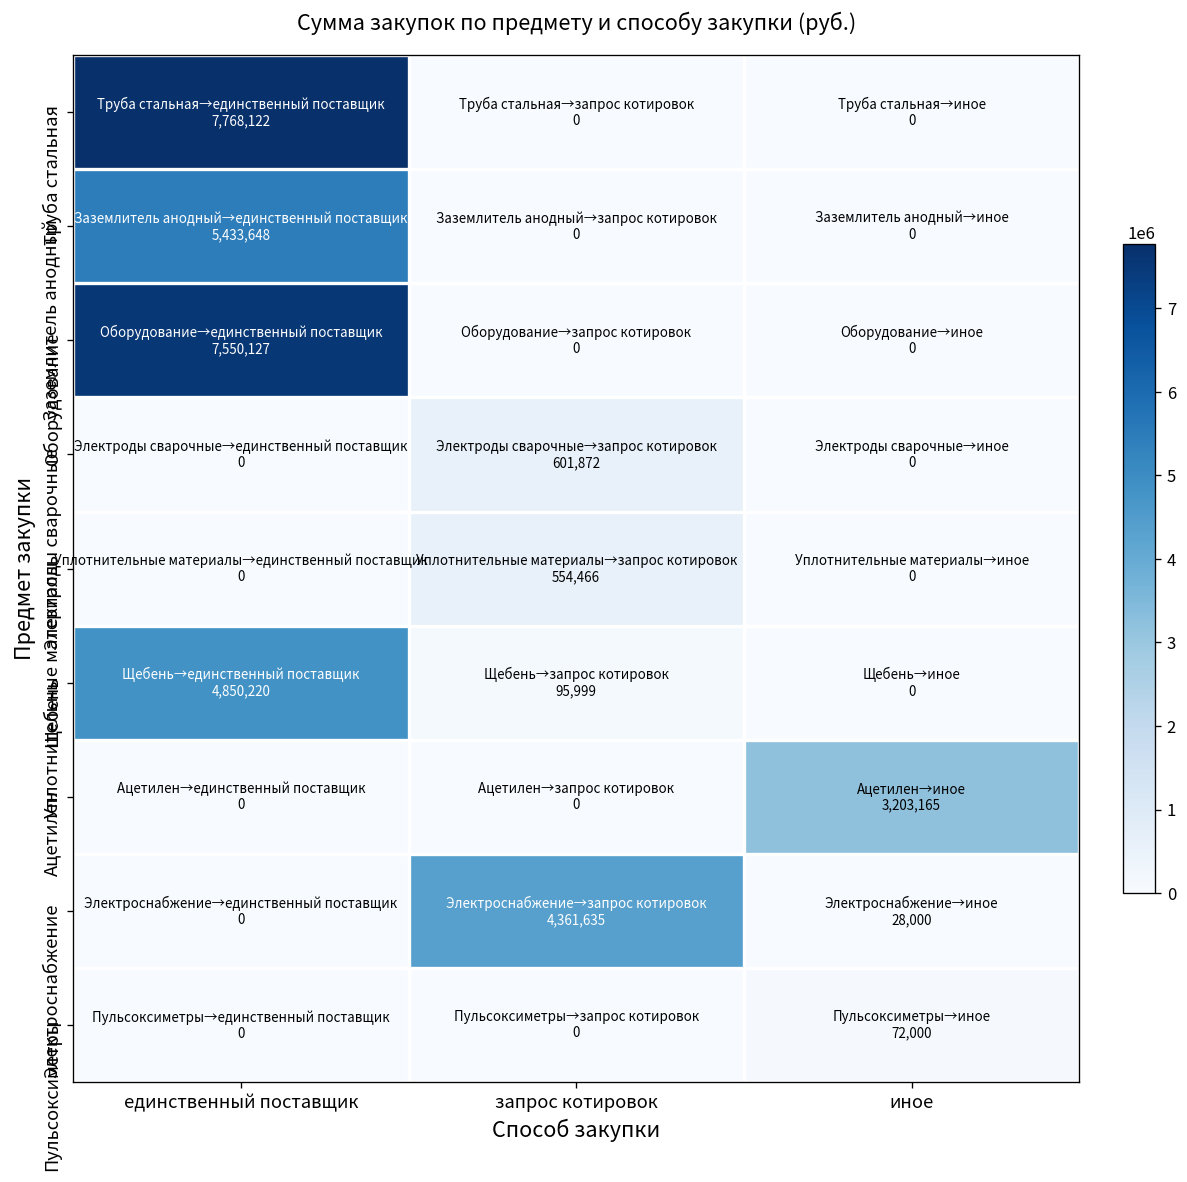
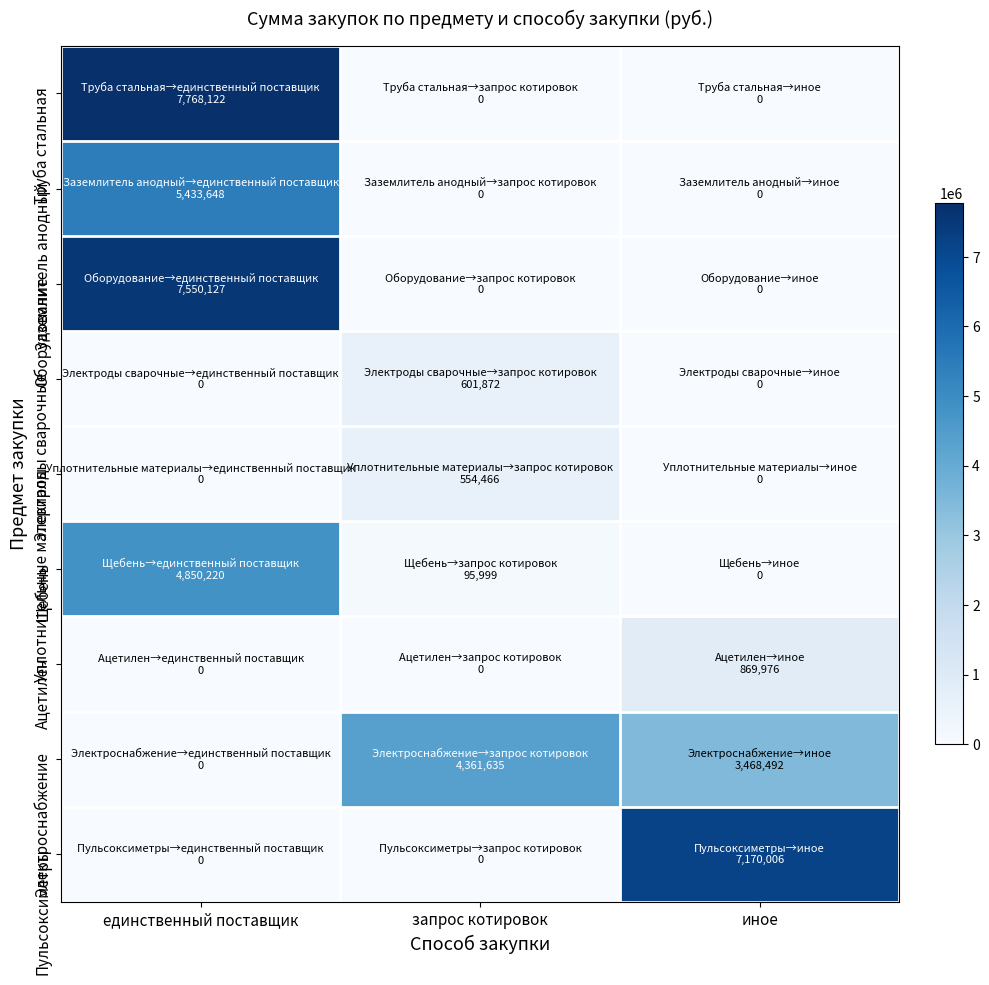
  {
    "Труба стальная": {
      "единственный поставщик": "7,768,122",
      "запрос котировок": "0",
      "иное": "0"
    },
    "Заземлитель анодный": {
      "единственный поставщик": "5,433,648",
      "запрос котировок": "0",
      "иное": "0"
    },
    "Оборудование": {
      "единственный поставщик": "7,550,127",
      "запрос котировок": "0",
      "иное": "0"
    },
    "Электроды сварочные": {
      "единственный поставщик": "0",
      "запрос котировок": "601,872",
      "иное": "0"
    },
    "Уплотнительные материалы": {
      "единственный поставщик": "0",
      "запрос котировок": "554,466",
      "иное": "0"
    },
    "Щебень": {
      "единственный поставщик": "4,850,220",
      "запрос котировок": "95,999",
      "иное": "0"
    },
    "Ацетилен": {
      "единственный поставщик": "0",
      "запрос котировок": "0",
-     "иное": "3,203,165"
+     "иное": "869,976"
    },
    "Электроснабжение": {
      "единственный поставщик": "0",
      "запрос котировок": "4,361,635",
-     "иное": "28,000"
+     "иное": "3,468,492"
    },
    "Пульсоксиметры": {
      "единственный поставщик": "0",
      "запрос котировок": "0",
-     "иное": "72,000"
+     "иное": "7,170,006"
    }
  }
